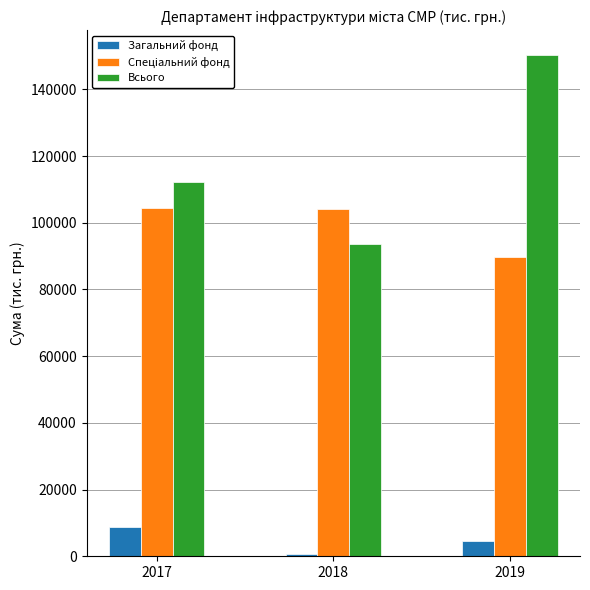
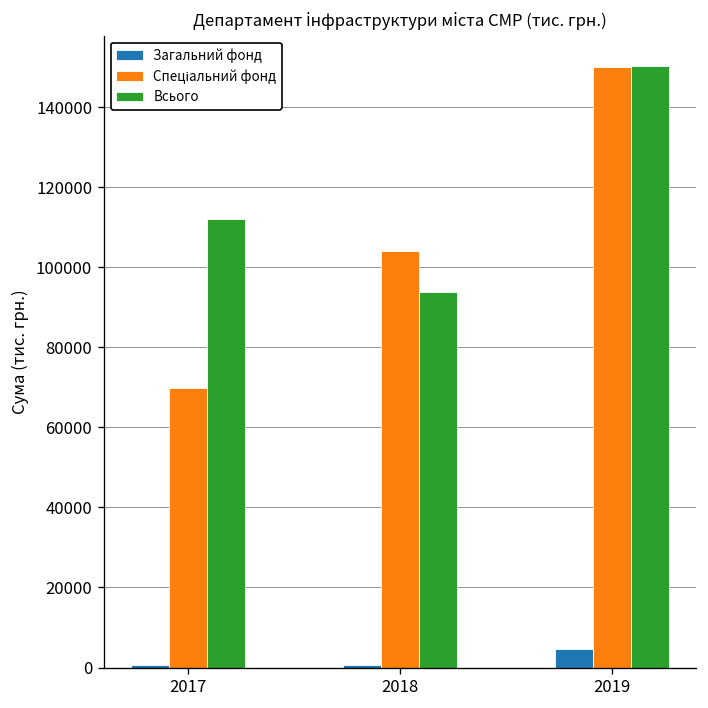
  {
    "Загальний фонд": {
-     "2017": 9000,
+     "2017": 1000,
      "2019": 5000
    },
    "Спеціальний фонд": {
-     "2017": 104000,
+     "2017": 70000,
      "2018": 104000,
-     "2019": 90000
+     "2019": 150000
    },
    "Всього": {
      "2017": 112000,
      "2018": 94000,
      "2019": 150000
    }
  }
